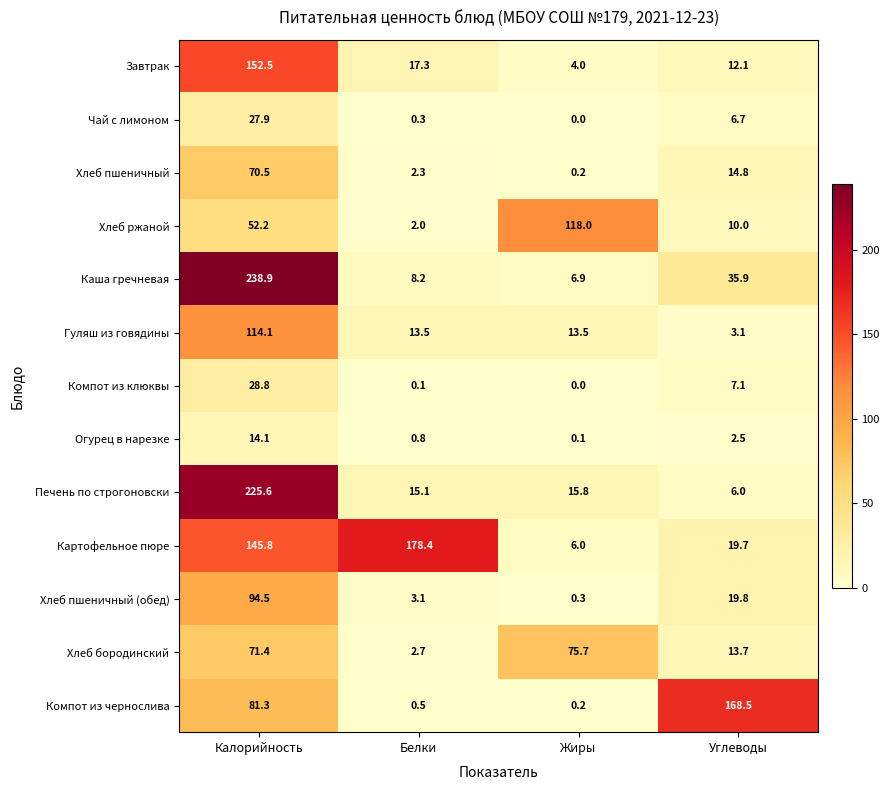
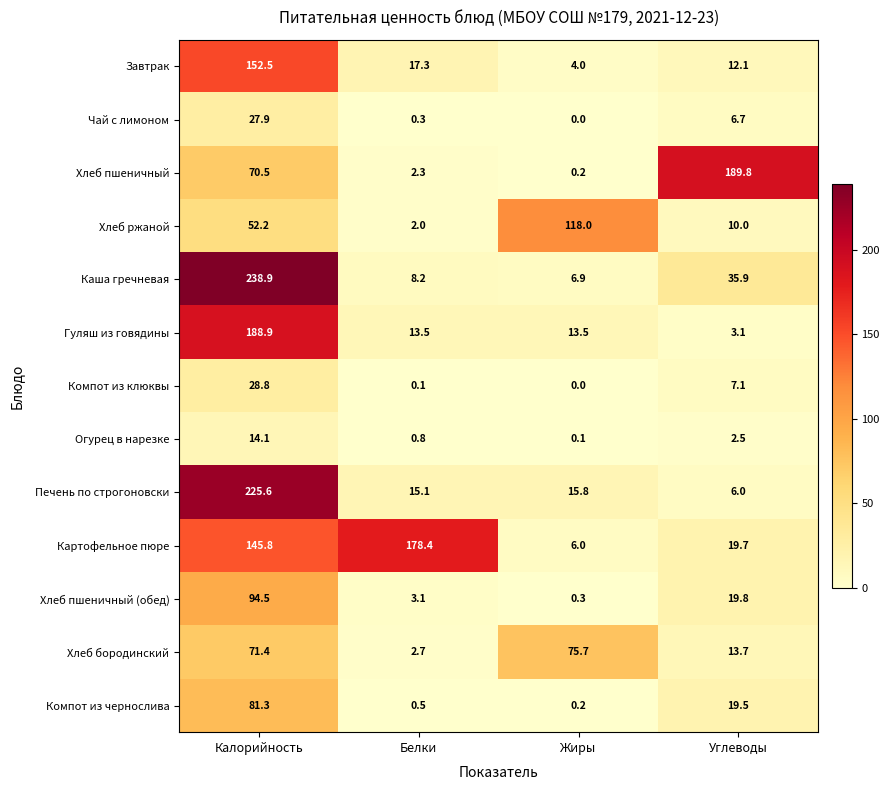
  {
    "Завтрак": {
      "Калорийность": 152.5,
      "Белки": 17.3,
      "Жиры": 4.0,
      "Углеводы": 12.1
    },
    "Чай с лимоном": {
      "Калорийность": 27.9,
      "Белки": 0.3,
      "Жиры": 0.0,
      "Углеводы": 6.7
    },
    "Хлеб пшеничный": {
      "Калорийность": 70.5,
      "Белки": 2.3,
      "Жиры": 0.2,
-     "Углеводы": 14.8
+     "Углеводы": 189.8
    },
    "Хлеб ржаной": {
      "Калорийность": 52.2,
      "Белки": 2.0,
      "Жиры": 118.0,
      "Углеводы": 10.0
    },
    "Каша гречневая": {
      "Калорийность": 238.9,
      "Белки": 8.2,
      "Жиры": 6.9,
      "Углеводы": 35.9
    },
    "Гуляш из говядины": {
-     "Калорийность": 114.1,
+     "Калорийность": 188.9,
      "Белки": 13.5,
      "Жиры": 13.5,
      "Углеводы": 3.1
    },
    "Компот из клюквы": {
      "Калорийность": 28.8,
      "Белки": 0.1,
      "Жиры": 0.0,
      "Углеводы": 7.1
    },
    "Огурец в нарезке": {
      "Калорийность": 14.1,
      "Белки": 0.8,
      "Жиры": 0.1,
      "Углеводы": 2.5
    },
    "Печень по строгоновски": {
      "Калорийность": 225.6,
      "Белки": 15.1,
      "Жиры": 15.8,
      "Углеводы": 6.0
    },
    "Картофельное пюре": {
      "Калорийность": 145.8,
      "Белки": 178.4,
      "Жиры": 6.0,
      "Углеводы": 19.7
    },
    "Хлеб пшеничный (обед)": {
      "Калорийность": 94.5,
      "Белки": 3.1,
      "Жиры": 0.3,
      "Углеводы": 19.8
    },
    "Хлеб бородинский": {
      "Калорийность": 71.4,
      "Белки": 2.7,
      "Жиры": 75.7,
      "Углеводы": 13.7
    },
    "Компот из чернослива": {
      "Калорийность": 81.3,
      "Белки": 0.5,
      "Жиры": 0.2,
-     "Углеводы": 168.5
+     "Углеводы": 19.5
    }
  }
